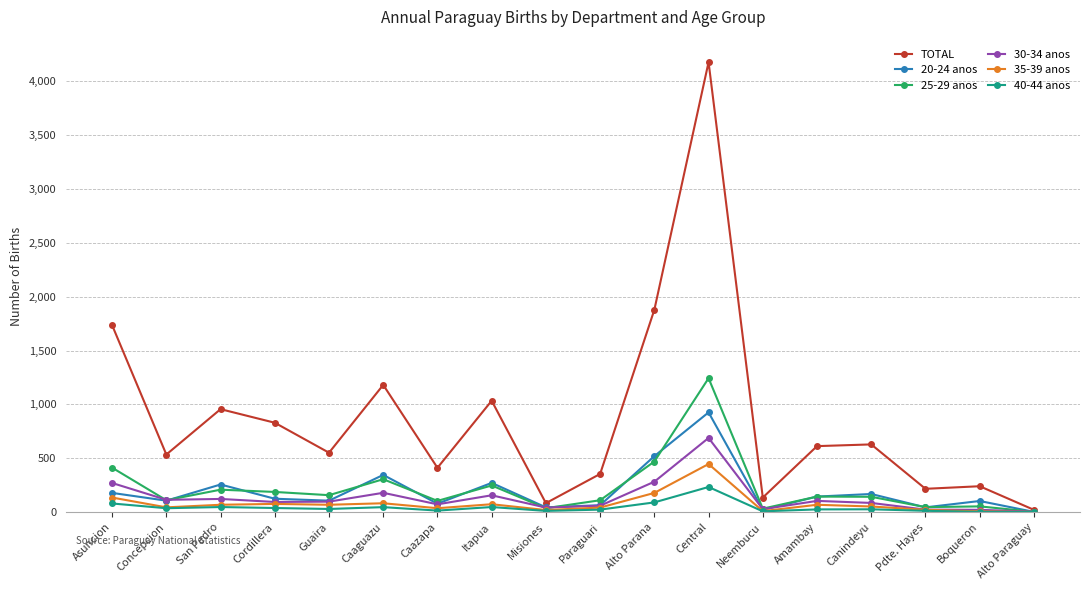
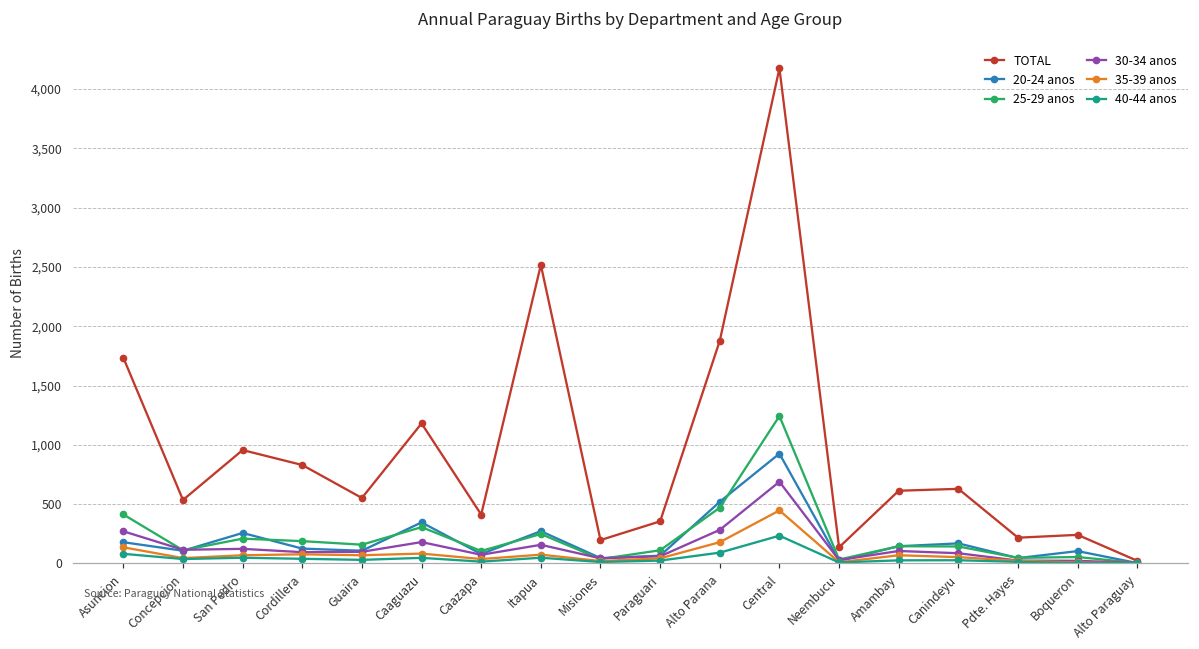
  {
    "TOTAL": {
      "Asuncion": "1,740",
      "Concepcion": "540",
      "San Pedro": "960",
      "Cordillera": "830",
      "Guaira": "550",
      "Caaguazu": "1,180",
      "Caazapa": "410",
-     "Itapua": "1,030",
-     "Misiones": "80",
+     "Itapua": "2,520",
+     "Misiones": "200",
      "Paraguari": "360",
      "Alto Parana": "1,880",
      "Central": "4,180",
      "Neembucu": "140",
      "Amambay": "610",
      "Canindeyu": "630",
      "Pdte. Hayes": "220",
      "Boqueron": "240"
    },
    "20-24 anos": {
      "Asuncion": "180",
      "San Pedro": "260",
      "Cordillera": "130",
      "Caaguazu": "350",
      "Itapua": "270",
      "Alto Parana": "520",
      "Central": "930",
      "Canindeyu": "170",
      "Boqueron": "100"
    },
    "30-34 anos": {
      "Asuncion": "270",
      "San Pedro": "120",
      "Caaguazu": "180",
      "Itapua": "160",
      "Alto Parana": "280",
      "Central": "690",
      "Amambay": "110",
      "Canindeyu": "90"
    },
    "35-39 anos": {
      "Asuncion": "140",
      "Guaira": "70",
      "Caaguazu": "80",
      "Itapua": "70",
      "Alto Parana": "180",
      "Central": "450",
      "Amambay": "70",
      "Canindeyu": "50"
    }
  }
